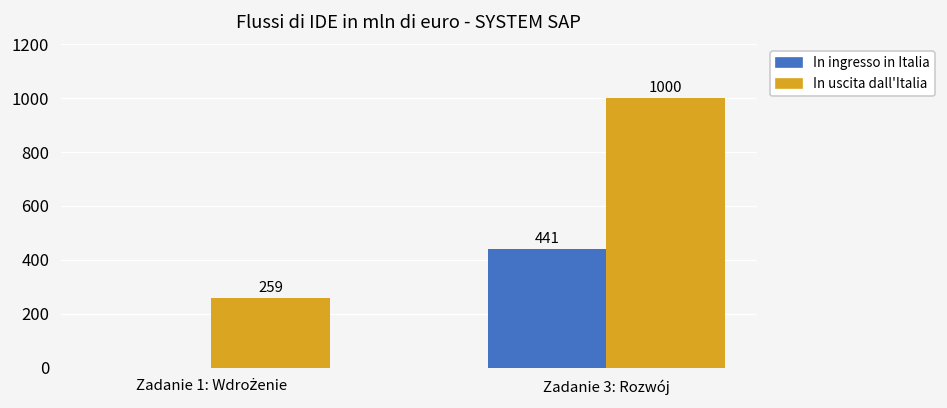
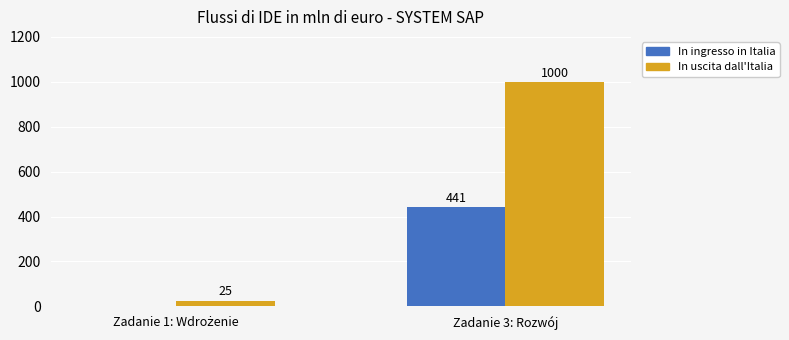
  {
    "In ingresso in Italia": {
      "Zadanie 3: Rozwój": 441
    },
    "In uscita dall'Italia": {
-     "Zadanie 1: Wdrożenie": 259,
+     "Zadanie 1: Wdrożenie": 25,
      "Zadanie 3: Rozwój": 1000
    }
  }
